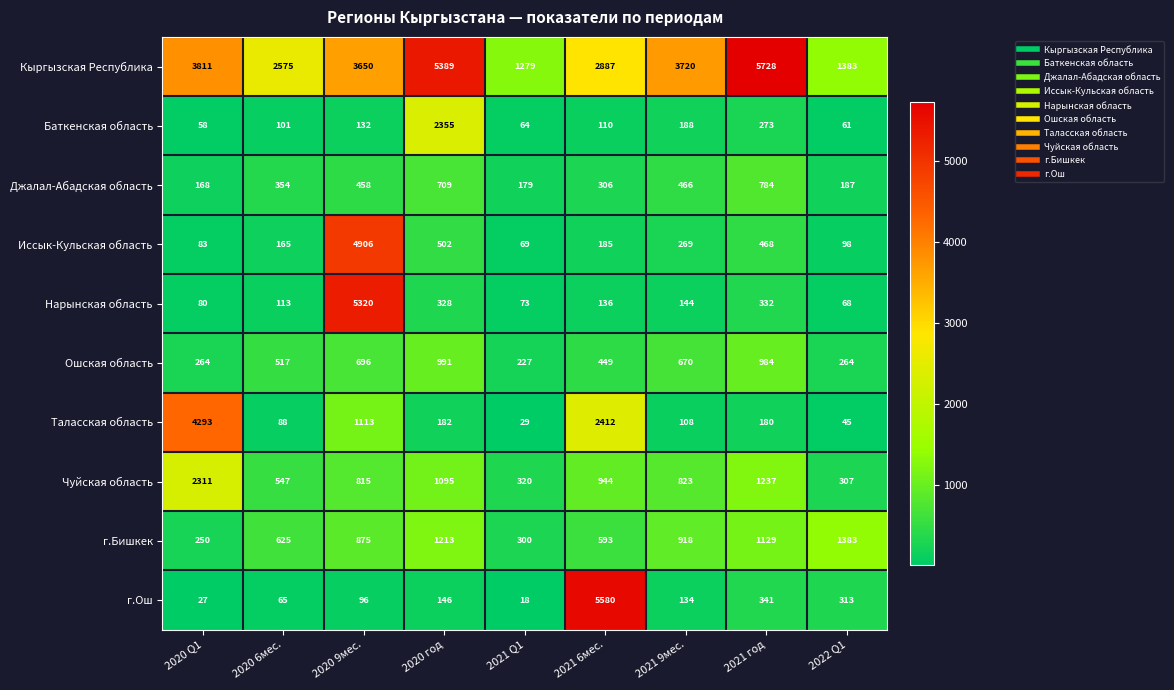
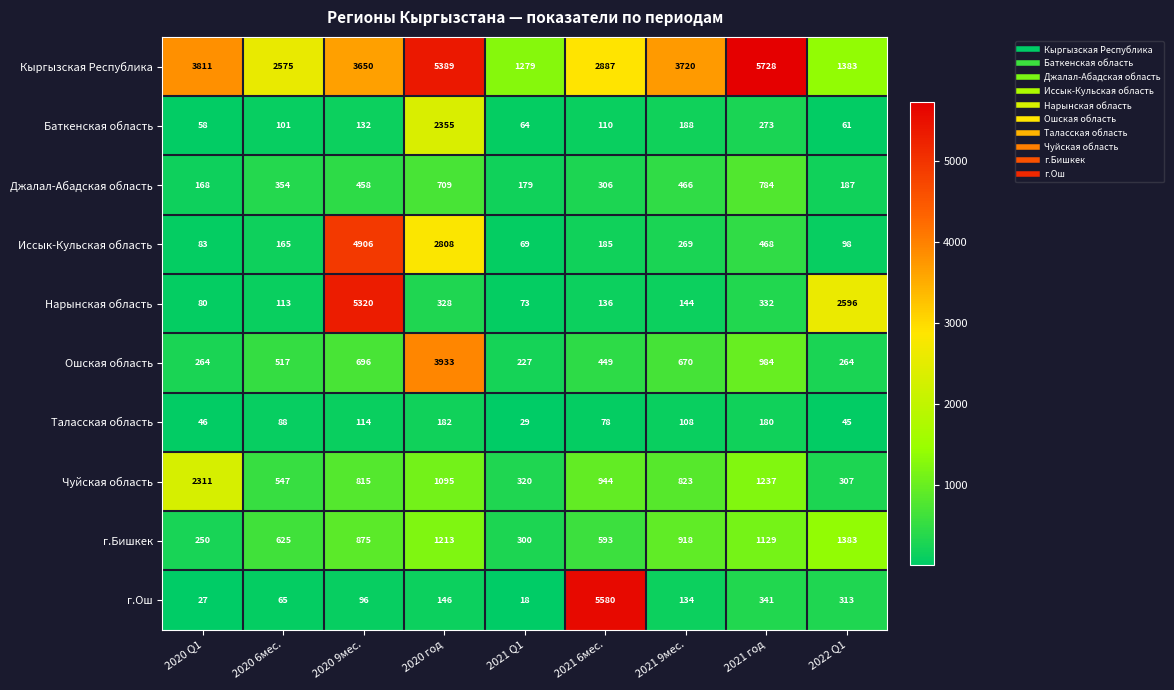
  {
    "Кыргызская Республика": {
      "2020 Q1": 3811,
      "2020 6мес.": 2575,
      "2020 9мес.": 3650,
      "2020 год": 5389,
      "2021 Q1": 1279,
      "2021 6мес.": 2887,
      "2021 9мес.": 3720,
      "2021 год": 5728,
      "2022 Q1": 1383
    },
    "Баткенская область": {
      "2020 Q1": 58,
      "2020 6мес.": 101,
      "2020 9мес.": 132,
      "2020 год": 2355,
      "2021 Q1": 64,
      "2021 6мес.": 110,
      "2021 9мес.": 188,
      "2021 год": 273,
      "2022 Q1": 61
    },
    "Джалал-Абадская область": {
      "2020 Q1": 168,
      "2020 6мес.": 354,
      "2020 9мес.": 458,
      "2020 год": 709,
      "2021 Q1": 179,
      "2021 6мес.": 306,
      "2021 9мес.": 466,
      "2021 год": 784,
      "2022 Q1": 187
    },
    "Иссык-Кульская область": {
      "2020 Q1": 83,
      "2020 6мес.": 165,
      "2020 9мес.": 4906,
-     "2020 год": 502,
+     "2020 год": 2808,
      "2021 Q1": 69,
      "2021 6мес.": 185,
      "2021 9мес.": 269,
      "2021 год": 468,
      "2022 Q1": 98
    },
    "Нарынская область": {
      "2020 Q1": 80,
      "2020 6мес.": 113,
      "2020 9мес.": 5320,
      "2020 год": 328,
      "2021 Q1": 73,
      "2021 6мес.": 136,
      "2021 9мес.": 144,
      "2021 год": 332,
-     "2022 Q1": 68
+     "2022 Q1": 2596
    },
    "Ошская область": {
      "2020 Q1": 264,
      "2020 6мес.": 517,
      "2020 9мес.": 696,
-     "2020 год": 991,
+     "2020 год": 3933,
      "2021 Q1": 227,
      "2021 6мес.": 449,
      "2021 9мес.": 670,
      "2021 год": 984,
      "2022 Q1": 264
    },
    "Таласская область": {
-     "2020 Q1": 4293,
+     "2020 Q1": 46,
      "2020 6мес.": 88,
-     "2020 9мес.": 1113,
+     "2020 9мес.": 114,
      "2020 год": 182,
      "2021 Q1": 29,
-     "2021 6мес.": 2412,
+     "2021 6мес.": 78,
      "2021 9мес.": 108,
      "2021 год": 180,
      "2022 Q1": 45
    },
    "Чуйская область": {
      "2020 Q1": 2311,
      "2020 6мес.": 547,
      "2020 9мес.": 815,
      "2020 год": 1095,
      "2021 Q1": 320,
      "2021 6мес.": 944,
      "2021 9мес.": 823,
      "2021 год": 1237,
      "2022 Q1": 307
    },
    "г.Бишкек": {
      "2020 Q1": 250,
      "2020 6мес.": 625,
      "2020 9мес.": 875,
      "2020 год": 1213,
      "2021 Q1": 300,
      "2021 6мес.": 593,
      "2021 9мес.": 918,
      "2021 год": 1129,
      "2022 Q1": 1383
    },
    "г.Ош": {
      "2020 Q1": 27,
      "2020 6мес.": 65,
      "2020 9мес.": 96,
      "2020 год": 146,
      "2021 Q1": 18,
      "2021 6мес.": 5580,
      "2021 9мес.": 134,
      "2021 год": 341,
      "2022 Q1": 313
    }
  }
